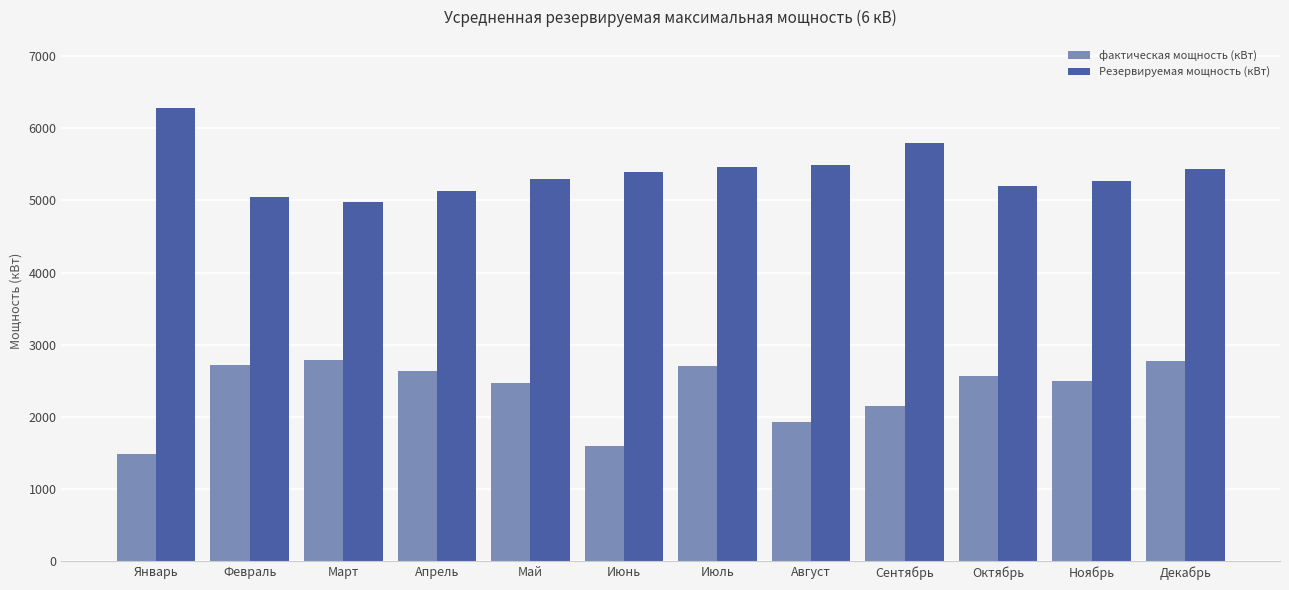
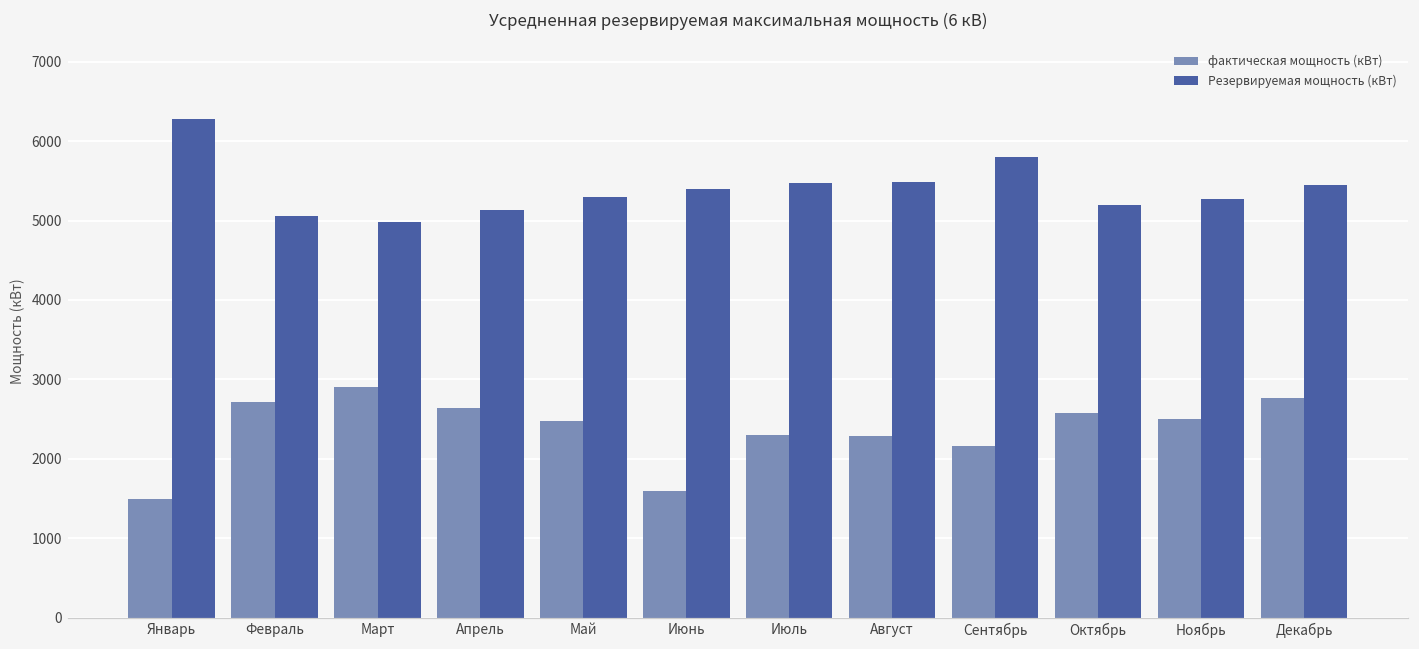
  {
    "фактическая мощность (кВт)": {
      "Январь": 1500,
      "Февраль": 2700,
-     "Март": 2800,
+     "Март": 2900,
      "Апрель": 2600,
      "Май": 2500,
      "Июнь": 1600,
-     "Июль": 2700,
-     "Август": 1900,
+     "Июль": 2300,
+     "Август": 2300,
      "Сентябрь": 2200,
      "Октябрь": 2600,
      "Ноябрь": 2500,
      "Декабрь": 2800
    },
    "Резервируемая мощность (кВт)": {
      "Январь": 6300,
      "Февраль": 5100,
      "Март": 5000,
      "Апрель": 5100,
      "Май": 5300,
      "Июнь": 5400,
      "Июль": 5500,
      "Август": 5500,
      "Сентябрь": 5800,
      "Октябрь": 5200,
      "Ноябрь": 5300,
      "Декабрь": 5400
    }
  }
